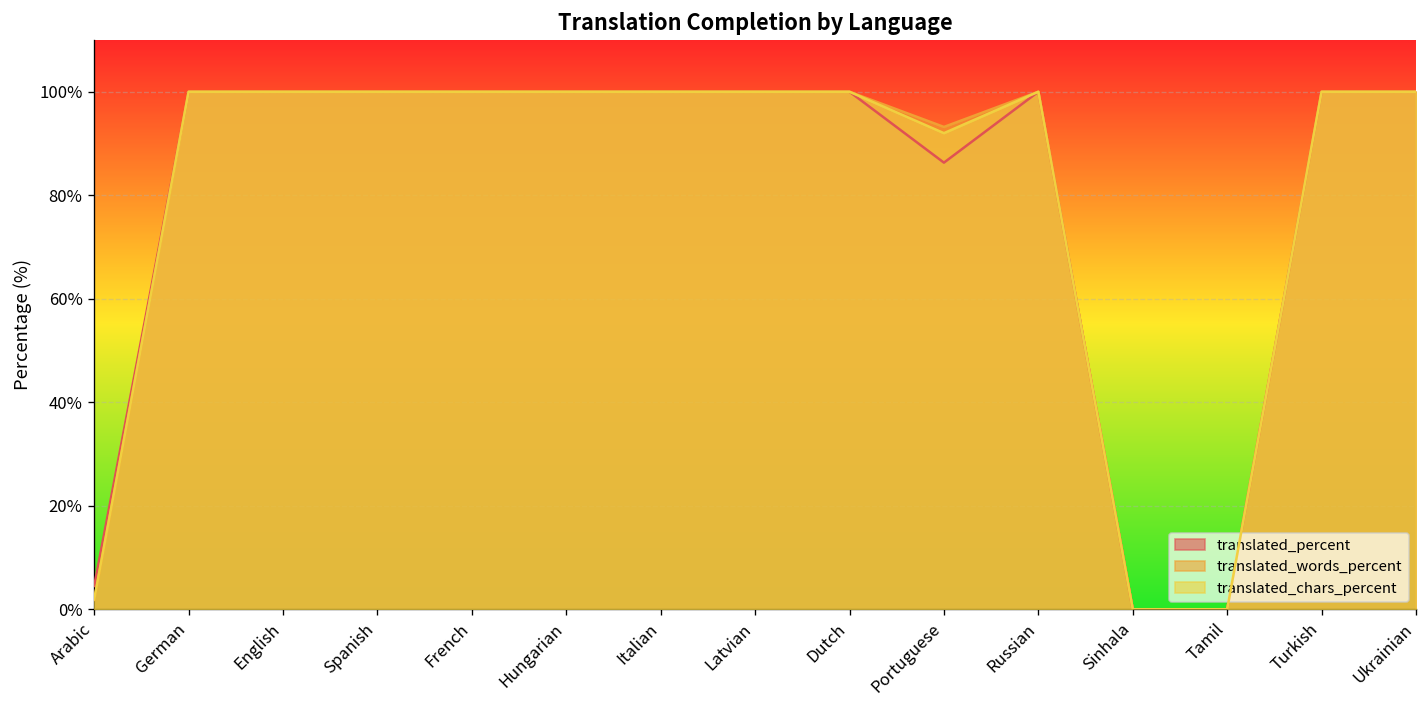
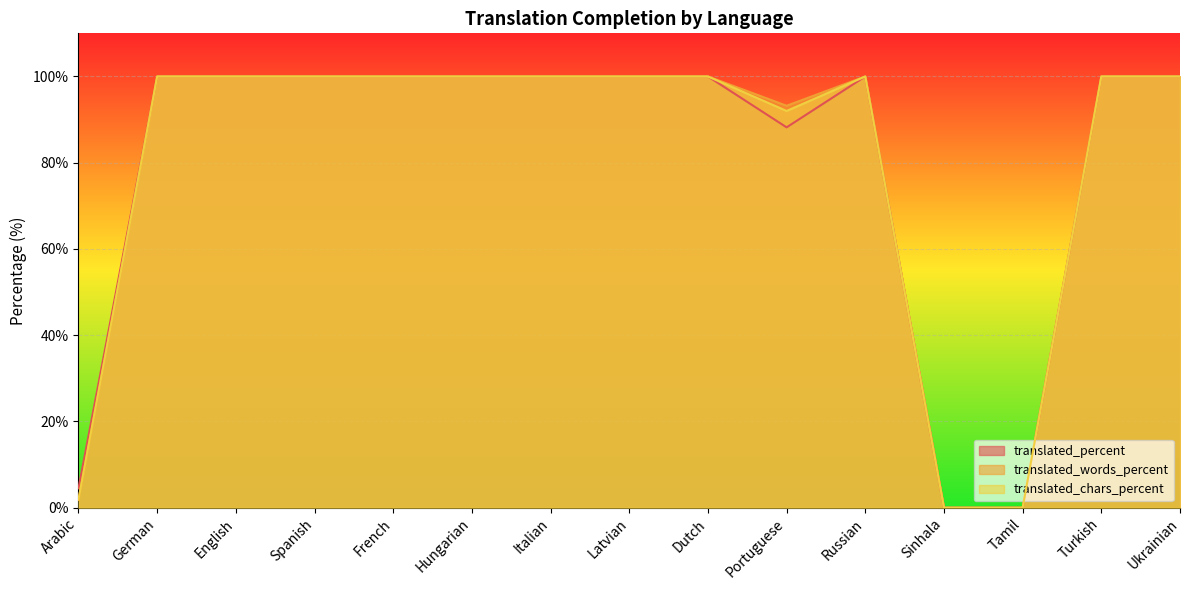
  {
    "translated_percent": {
      "Arabic": "5%",
-     "Portuguese": "86%"
+     "Portuguese": "88%"
    }
  }
